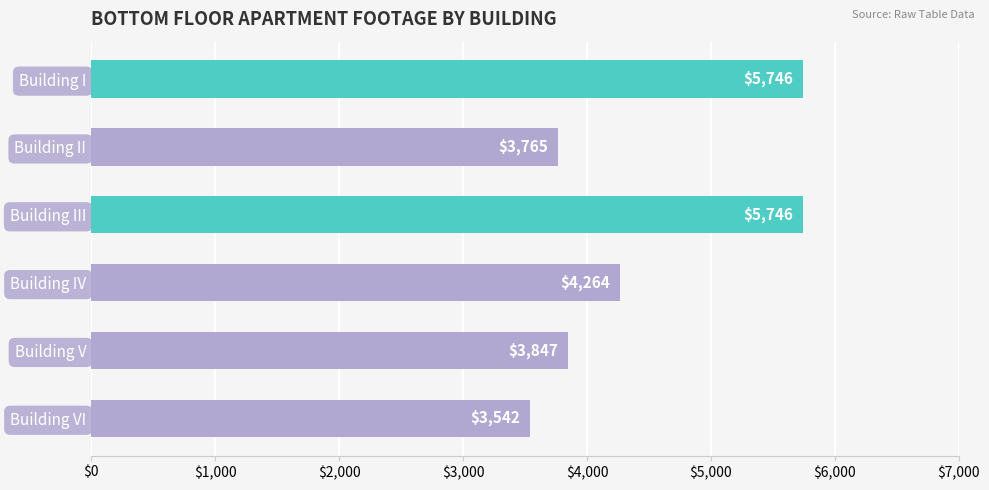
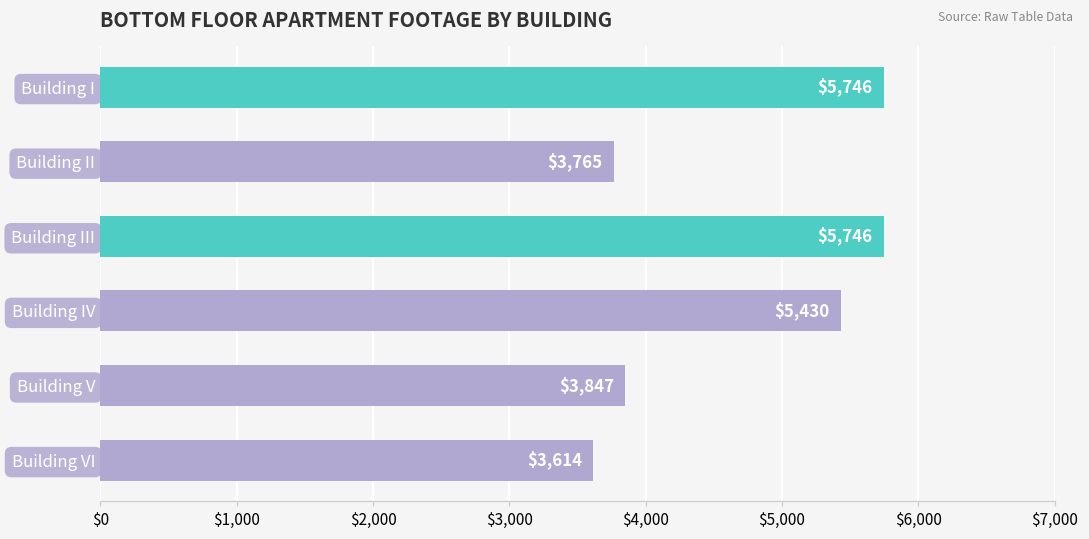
  {
    "Building I": "$5,746",
    "Building II": "$3,765",
    "Building III": "$5,746",
-   "Building IV": "$4,264",
+   "Building IV": "$5,430",
    "Building V": "$3,847",
-   "Building VI": "$3,542"
+   "Building VI": "$3,614"
  }
